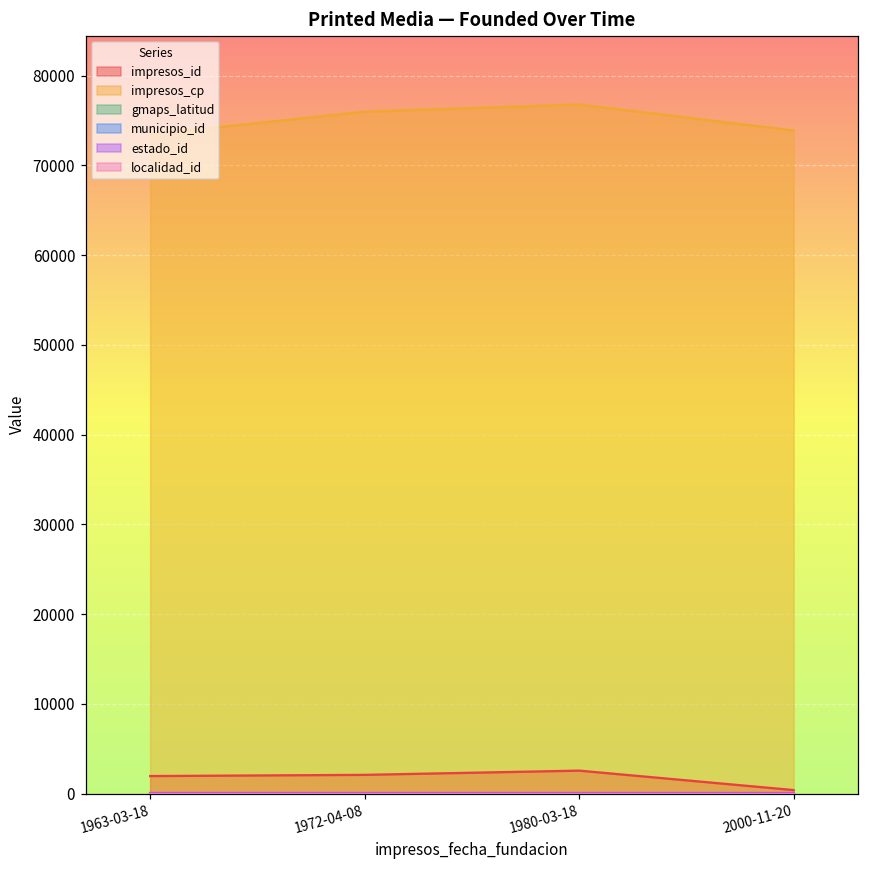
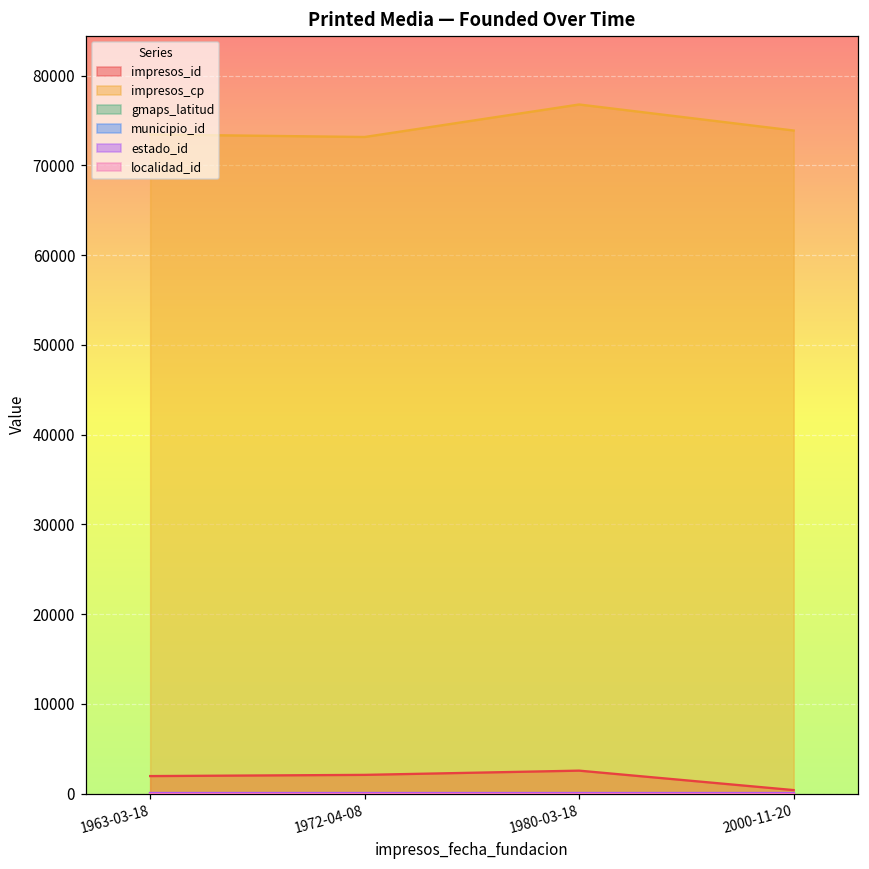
  {
    "impresos_id": {
      "1963-03-18": 2000,
      "1972-04-08": 2000,
      "1980-03-18": 3000,
      "2000-11-20": 0
    },
    "impresos_cp": {
-     "1972-04-08": 76000,
+     "1972-04-08": 73000,
      "1980-03-18": 77000,
      "2000-11-20": 74000
    },
    "localidad_id": {
      "1963-03-18": 0,
      "1972-04-08": 0,
      "1980-03-18": 0,
      "2000-11-20": 0
    }
  }
